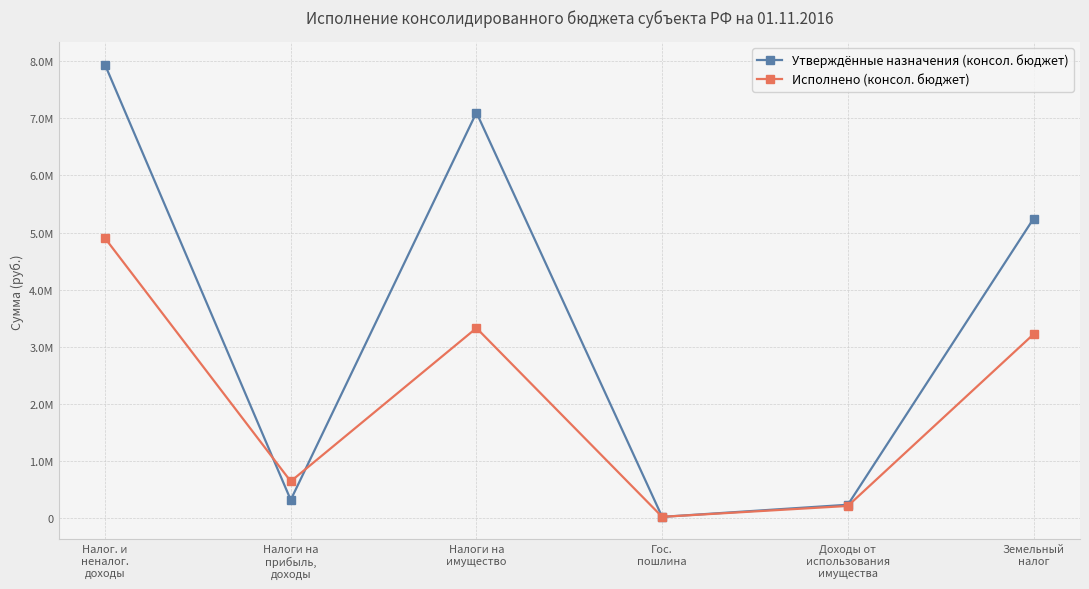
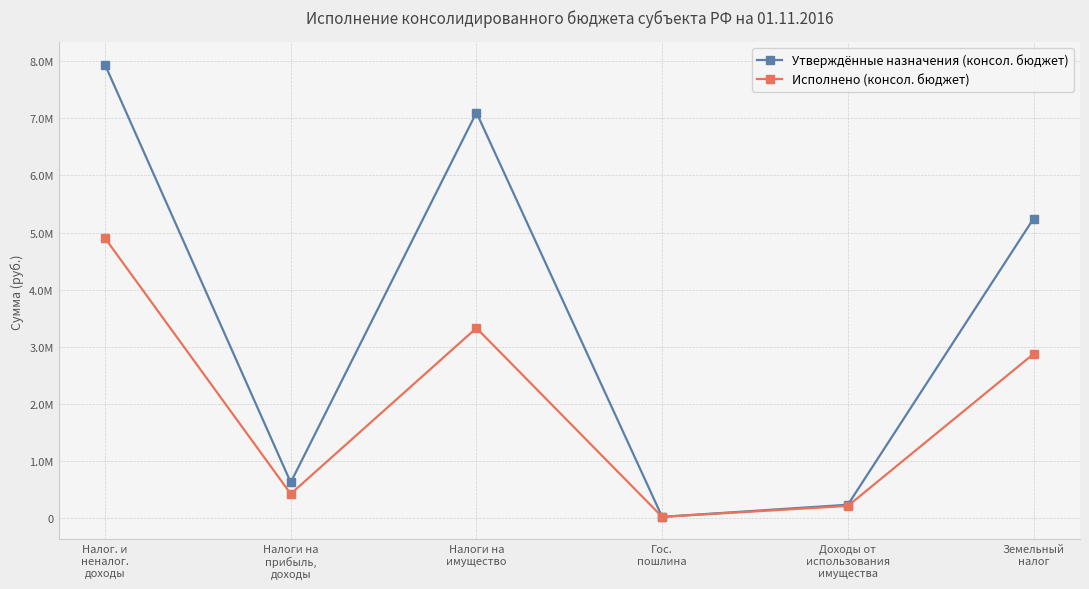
  {
    "Утверждённые назначения (консол. бюджет)": {
      "Налог. и неналог. доходы": 7900000,
-     "Налоги на прибыль, доходы": 300000,
+     "Налоги на прибыль, доходы": 600000,
      "Налоги на имущество": 7100000,
      "Земельный налог": 5200000
    },
    "Исполнено (консол. бюджет)": {
      "Налог. и неналог. доходы": 4900000,
-     "Налоги на прибыль, доходы": 600000,
+     "Налоги на прибыль, доходы": 400000,
      "Налоги на имущество": 3300000,
-     "Земельный налог": 3200000
+     "Земельный налог": 2900000
    }
  }
